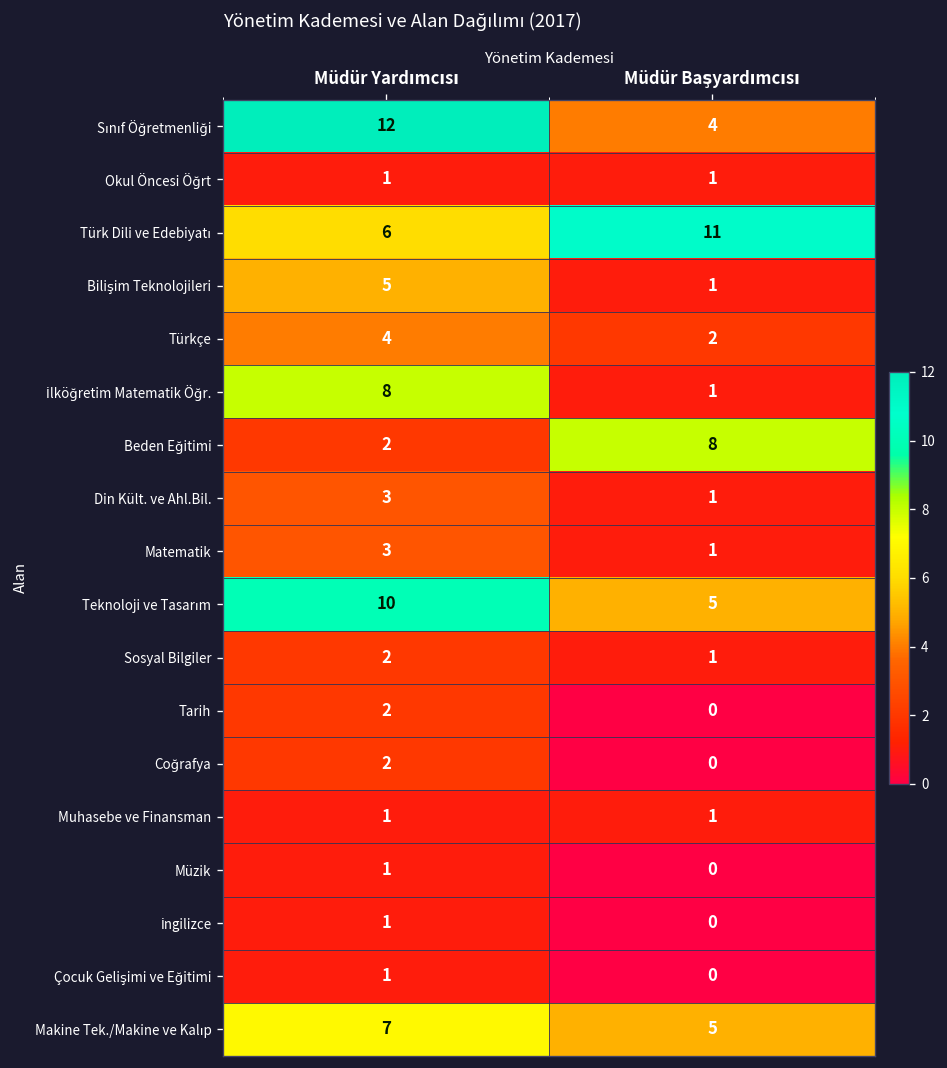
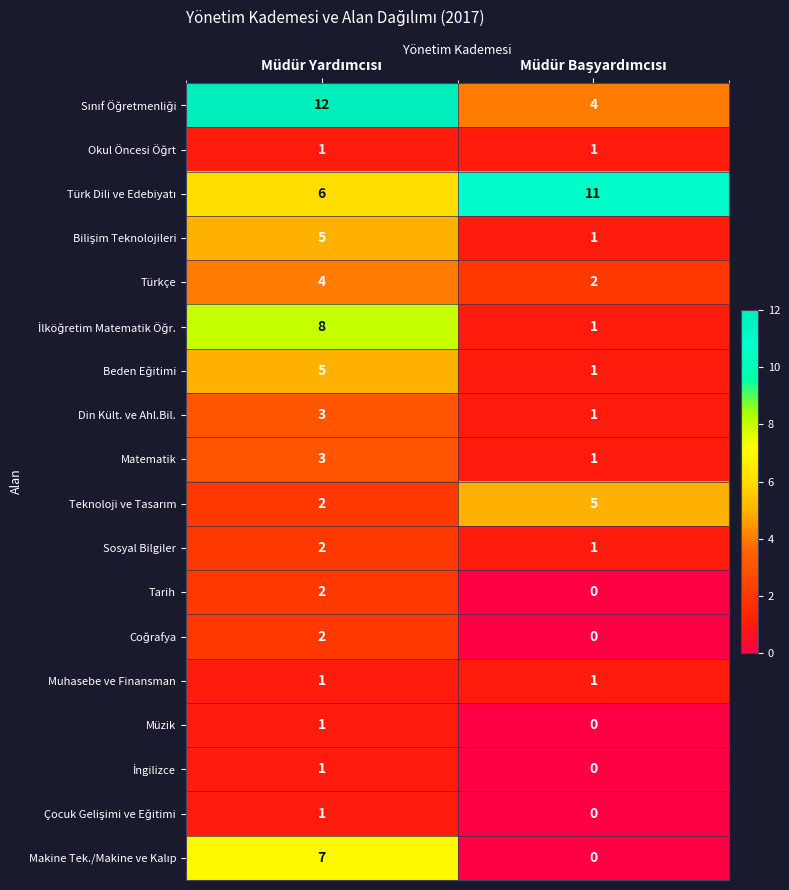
  {
    "Sınıf Öğretmenliği": {
      "Müdür Yardımcısı": 12,
      "Müdür Başyardımcısı": 4
    },
    "Okul Öncesi Öğrt": {
      "Müdür Yardımcısı": 1,
      "Müdür Başyardımcısı": 1
    },
    "Türk Dili ve Edebiyatı": {
      "Müdür Yardımcısı": 6,
      "Müdür Başyardımcısı": 11
    },
    "Bilişim Teknolojileri": {
      "Müdür Yardımcısı": 5,
      "Müdür Başyardımcısı": 1
    },
    "Türkçe": {
      "Müdür Yardımcısı": 4,
      "Müdür Başyardımcısı": 2
    },
    "İlköğretim Matematik Öğr.": {
      "Müdür Yardımcısı": 8,
      "Müdür Başyardımcısı": 1
    },
    "Beden Eğitimi": {
-     "Müdür Yardımcısı": 2,
-     "Müdür Başyardımcısı": 8
+     "Müdür Yardımcısı": 5,
+     "Müdür Başyardımcısı": 1
    },
    "Din Kült. ve Ahl.Bil.": {
      "Müdür Yardımcısı": 3,
      "Müdür Başyardımcısı": 1
    },
    "Matematik": {
      "Müdür Yardımcısı": 3,
      "Müdür Başyardımcısı": 1
    },
    "Teknoloji ve Tasarım": {
-     "Müdür Yardımcısı": 10,
+     "Müdür Yardımcısı": 2,
      "Müdür Başyardımcısı": 5
    },
    "Sosyal Bilgiler": {
      "Müdür Yardımcısı": 2,
      "Müdür Başyardımcısı": 1
    },
    "Tarih": {
      "Müdür Yardımcısı": 2,
      "Müdür Başyardımcısı": 0
    },
    "Coğrafya": {
      "Müdür Yardımcısı": 2,
      "Müdür Başyardımcısı": 0
    },
    "Muhasebe ve Finansman": {
      "Müdür Yardımcısı": 1,
      "Müdür Başyardımcısı": 1
    },
    "Müzik": {
      "Müdür Yardımcısı": 1,
      "Müdür Başyardımcısı": 0
    },
    "İngilizce": {
      "Müdür Yardımcısı": 1,
      "Müdür Başyardımcısı": 0
    },
    "Çocuk Gelişimi ve Eğitimi": {
      "Müdür Yardımcısı": 1,
      "Müdür Başyardımcısı": 0
    },
    "Makine Tek./Makine ve Kalıp": {
      "Müdür Yardımcısı": 7,
-     "Müdür Başyardımcısı": 5
+     "Müdür Başyardımcısı": 0
    }
  }
